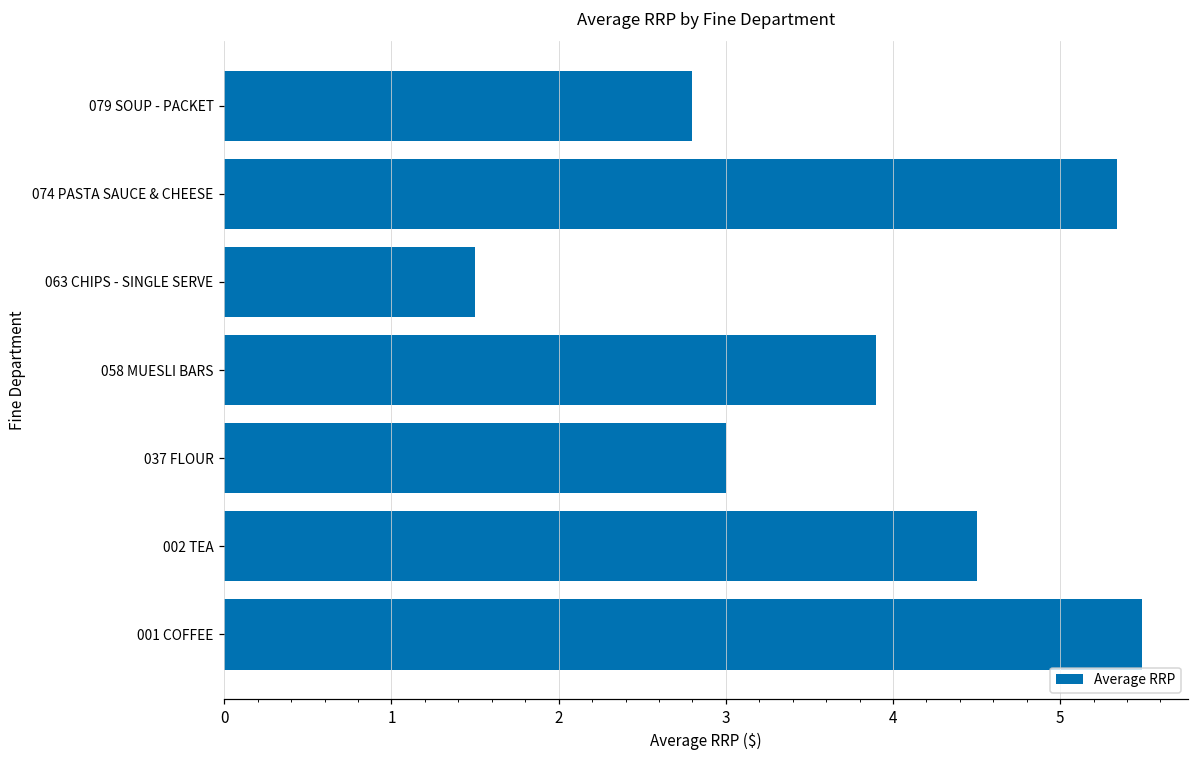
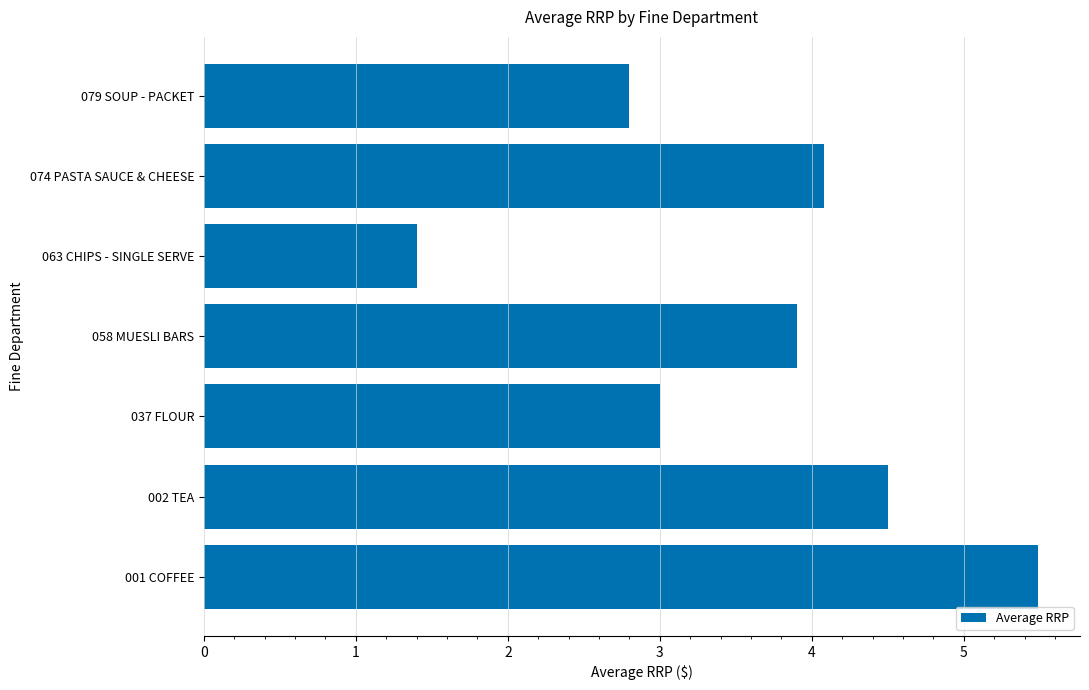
  {
    "079 SOUP - PACKET": 2.80,
-   "074 PASTA SAUCE & CHEESE": 5.34,
-   "063 CHIPS - SINGLE SERVE": 1.5,
+   "074 PASTA SAUCE & CHEESE": 4.08,
+   "063 CHIPS - SINGLE SERVE": 1.4,
    "058 MUESLI BARS": 3.90,
    "037 FLOUR": 3.00,
    "002 TEA": 4.50,
    "001 COFFEE": 5.49
  }
